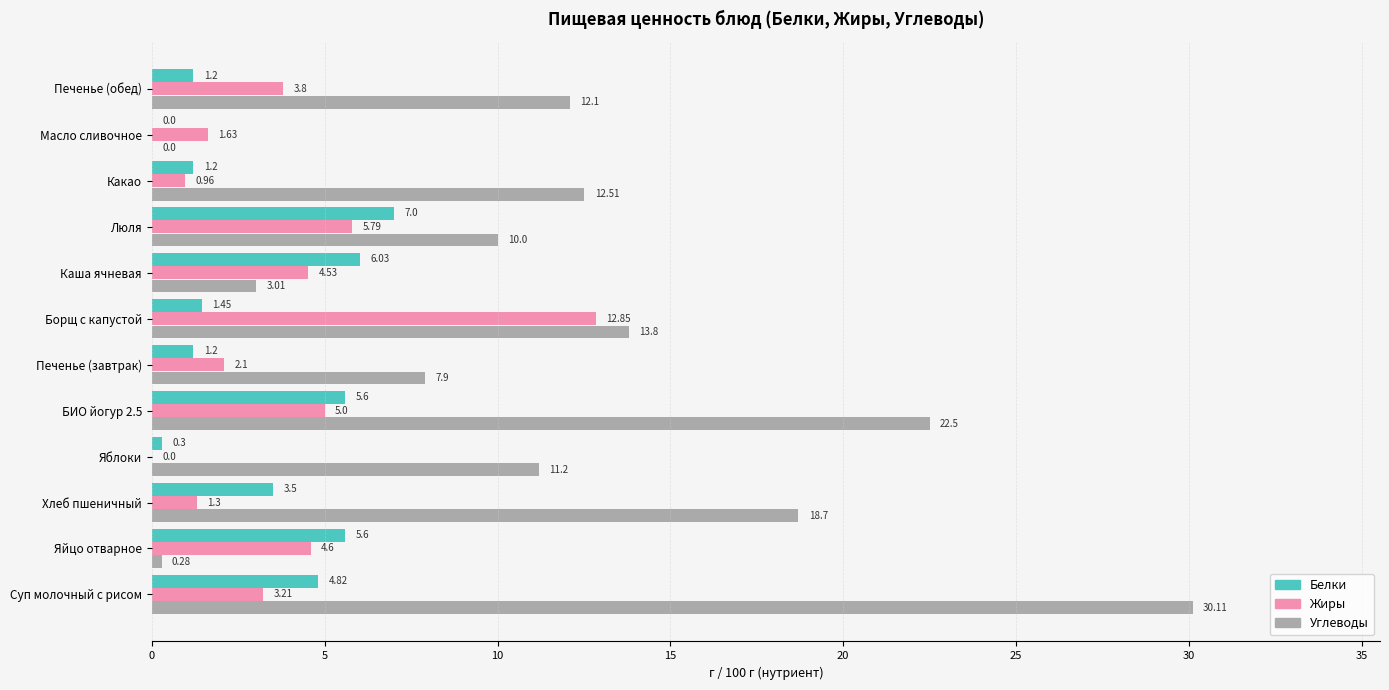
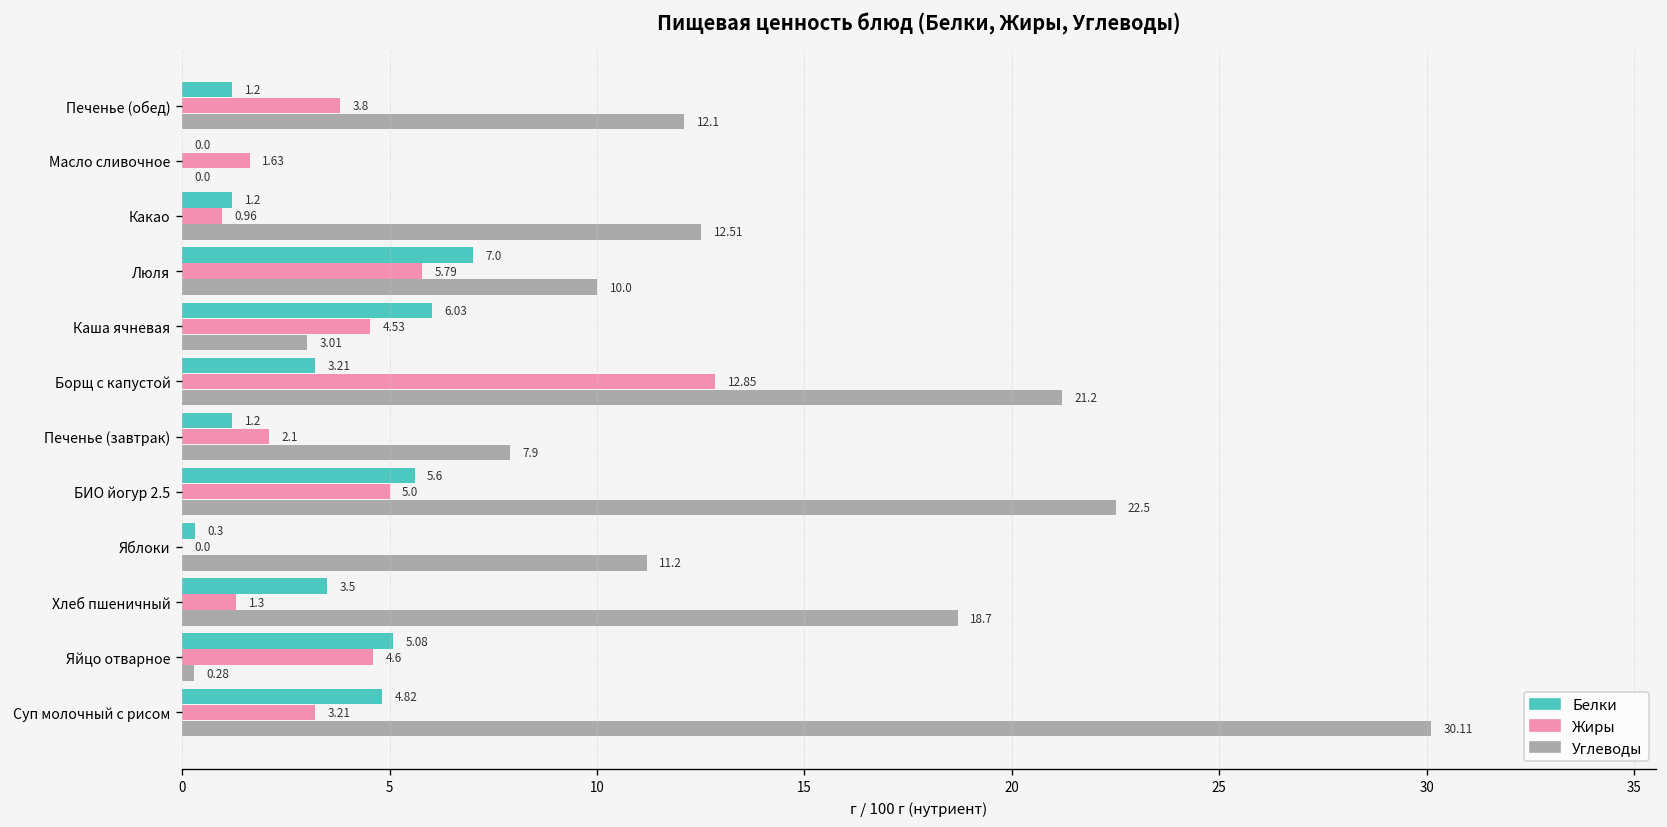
  {
    "Белки": {
      "Печенье (обед)": 1.2,
      "Масло сливочное": 0.0,
      "Какао": 1.2,
      "Люля": 7.0,
      "Каша ячневая": 6.03,
-     "Борщ с капустой": 1.45,
+     "Борщ с капустой": 3.21,
      "Печенье (завтрак)": 1.2,
      "БИО йогур 2.5": 5.6,
      "Яблоки": 0.3,
      "Хлеб пшеничный": 3.5,
-     "Яйцо отварное": 5.6,
+     "Яйцо отварное": 5.08,
      "Суп молочный с рисом": 4.82
    },
    "Жиры": {
      "Печенье (обед)": 3.8,
      "Масло сливочное": 1.63,
      "Какао": 0.96,
      "Люля": 5.79,
      "Каша ячневая": 4.53,
      "Борщ с капустой": 12.85,
      "Печенье (завтрак)": 2.1,
      "БИО йогур 2.5": 5.0,
      "Яблоки": 0.0,
      "Хлеб пшеничный": 1.3,
      "Яйцо отварное": 4.6,
      "Суп молочный с рисом": 3.21
    },
    "Углеводы": {
      "Печенье (обед)": 12.1,
      "Масло сливочное": 0.0,
      "Какао": 12.51,
      "Люля": 10.0,
      "Каша ячневая": 3.01,
-     "Борщ с капустой": 13.8,
+     "Борщ с капустой": 21.2,
      "Печенье (завтрак)": 7.9,
      "БИО йогур 2.5": 22.5,
      "Яблоки": 11.2,
      "Хлеб пшеничный": 18.7,
      "Яйцо отварное": 0.28,
      "Суп молочный с рисом": 30.11
    }
  }
